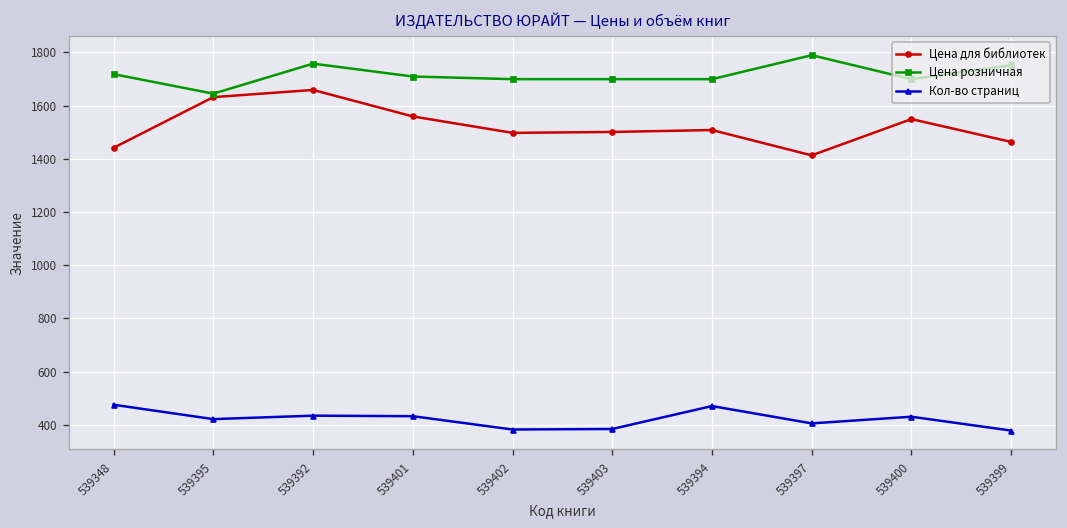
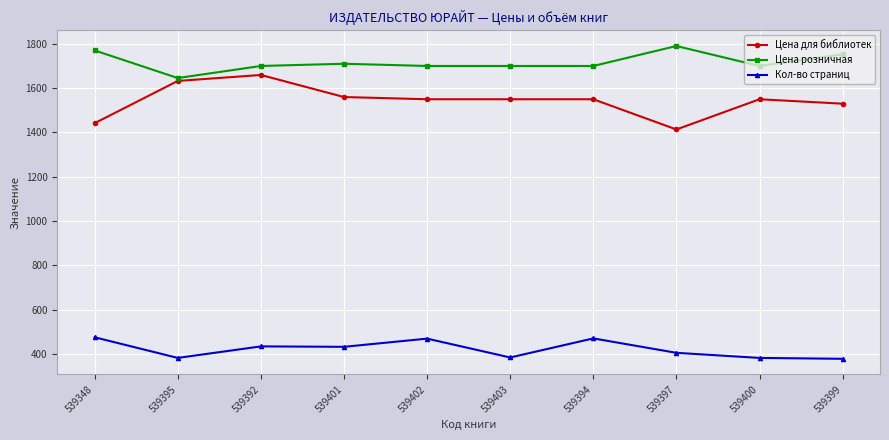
  {
    "Цена для библиотек": {
      "539348": 1440,
      "539395": 1630,
      "539392": 1660,
      "539401": 1560,
-     "539402": 1500,
-     "539403": 1500,
-     "539394": 1510,
+     "539402": 1550,
+     "539403": 1550,
+     "539394": 1550,
      "539397": 1410,
      "539400": 1550,
-     "539399": 1460
+     "539399": 1530
    },
    "Цена розничная": {
-     "539348": 1720,
+     "539348": 1770,
      "539395": 1640,
-     "539392": 1760,
+     "539392": 1700,
      "539401": 1710,
      "539402": 1700,
      "539403": 1700,
      "539394": 1700,
      "539397": 1790
    },
    "Кол-во страниц": {
      "539348": 480,
-     "539395": 420,
+     "539395": 380,
      "539392": 440,
      "539401": 430,
-     "539402": 380,
+     "539402": 470,
      "539403": 390,
      "539394": 470,
      "539397": 410,
-     "539400": 430,
+     "539400": 380,
      "539399": 380
    }
  }
